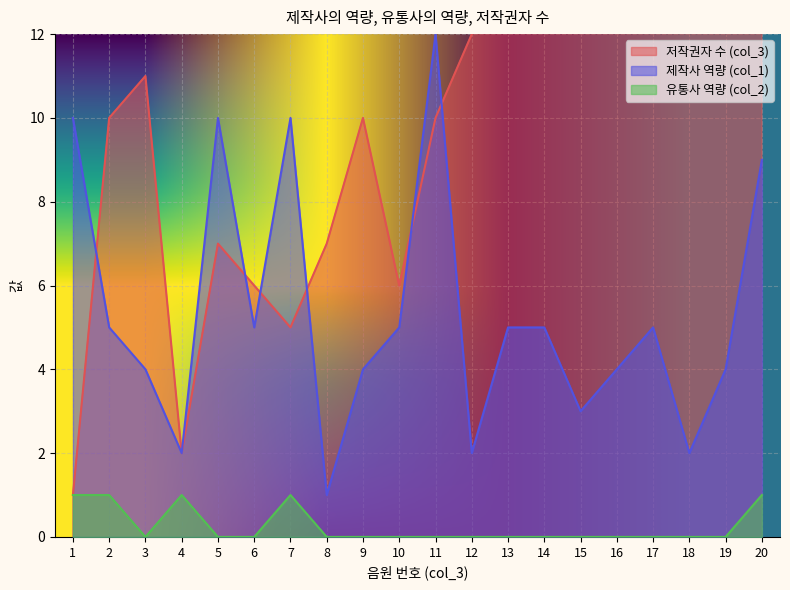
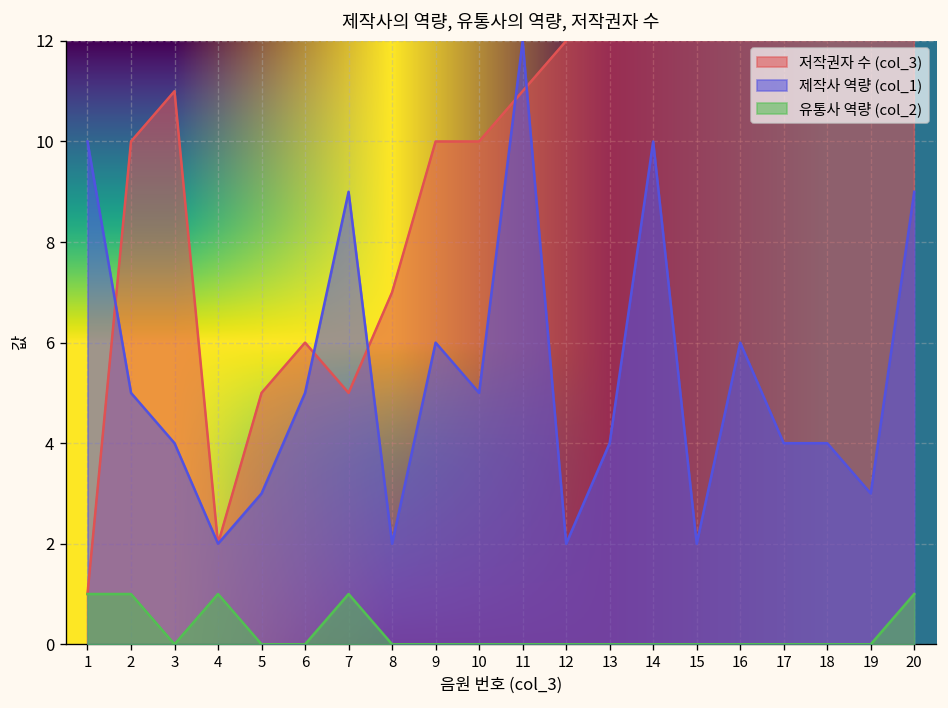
  {
    "저작권자 수 (col_3)": {
      "2": 10,
      "3": 11,
-     "5": 7,
+     "5": 5,
      "6": 6,
      "7": 5,
      "8": 7,
      "9": 10,
-     "10": 6,
-     "11": 10,
+     "10": 10,
+     "11": 11,
      "12": 12
    },
    "제작사 역량 (col_1)": {
      "1": 10,
      "2": 5,
      "3": 4,
-     "5": 10,
+     "5": 3,
      "6": 5,
-     "7": 10,
-     "8": 1,
-     "9": 4,
+     "7": 9,
+     "8": 2,
+     "9": 6,
      "10": 5,
      "11": 12,
      "12": 2,
-     "13": 5,
-     "14": 5,
-     "15": 3,
-     "16": 4,
-     "17": 5,
-     "18": 2,
-     "19": 4,
+     "13": 4,
+     "14": 10,
+     "15": 2,
+     "16": 6,
+     "17": 4,
+     "18": 4,
+     "19": 3,
      "20": 9
    },
    "유통사 역량 (col_2)": {
      "2": 1,
      "3": 0,
      "4": 1,
      "5": 0,
      "6": 0,
      "7": 1,
      "8": 0,
      "9": 0,
      "10": 0,
      "11": 0,
      "12": 0,
      "13": 0,
      "14": 0,
      "15": 0,
      "16": 0,
      "17": 0,
      "18": 0,
      "19": 0,
      "20": 1
    }
  }
